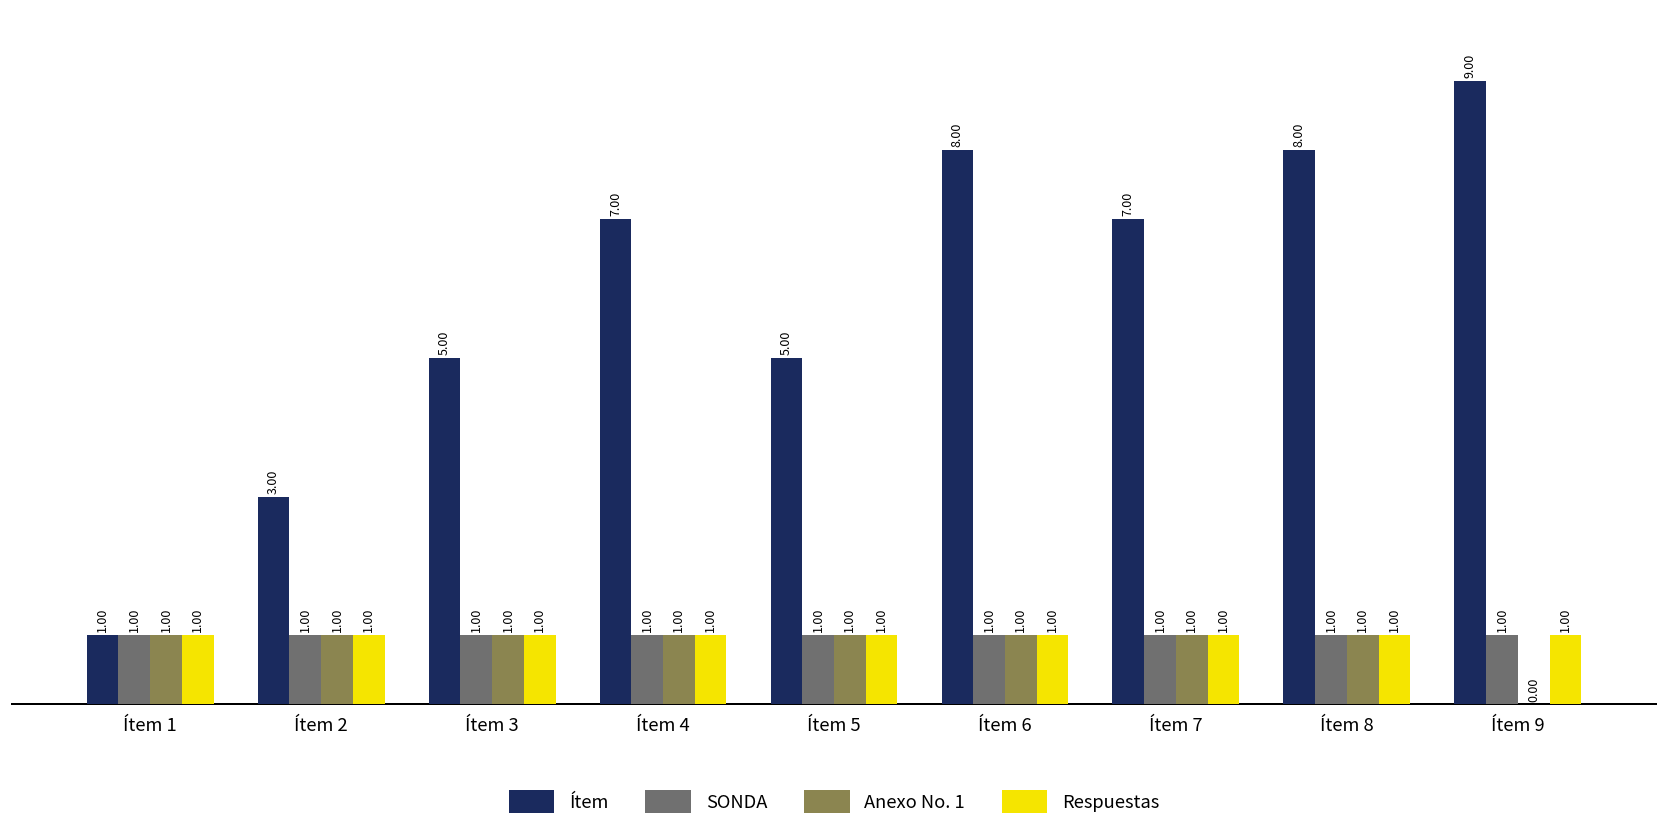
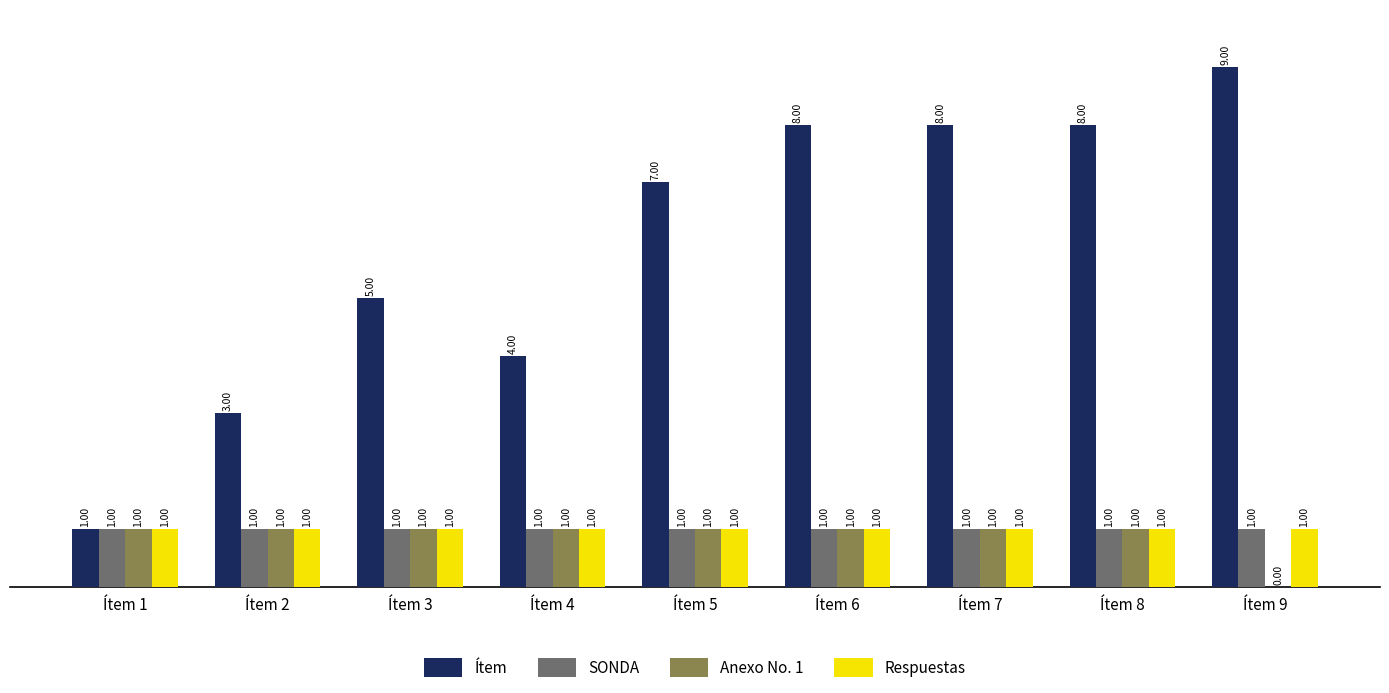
  {
    "Ítem": {
      "Ítem 1": 1.00,
      "Ítem 2": 3.00,
      "Ítem 3": 5.00,
-     "Ítem 4": 7.00,
-     "Ítem 5": 5.00,
+     "Ítem 4": 4.00,
+     "Ítem 5": 7.00,
      "Ítem 6": 8.00,
-     "Ítem 7": 7.00,
+     "Ítem 7": 8.00,
      "Ítem 8": 8.00,
      "Ítem 9": 9.00
    },
    "Respuestas": {
      "Ítem 1": 1.00,
      "Ítem 2": 1.00,
      "Ítem 3": 1.00,
      "Ítem 4": 1.00,
      "Ítem 5": 1.00,
      "Ítem 6": 1.00,
      "Ítem 7": 1.00,
      "Ítem 8": 1.00,
      "Ítem 9": 1.00
    }
  }
